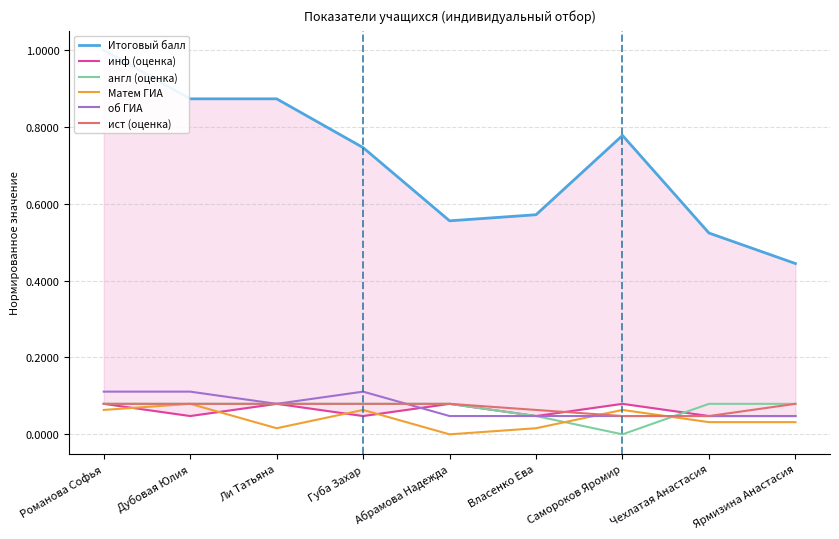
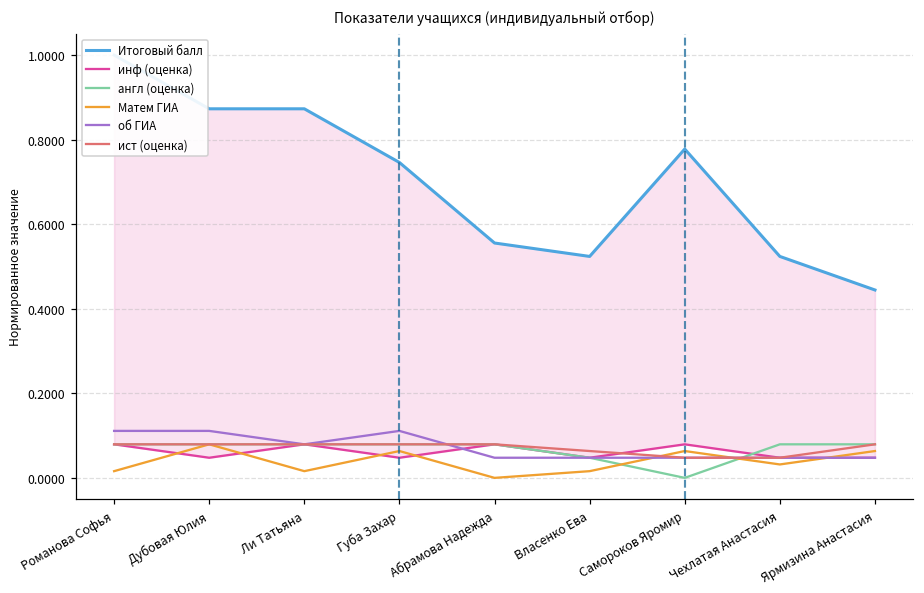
  {
    "Итоговый балл": {
      "Дубовая Юлия": 0.87,
      "Ли Татьяна": 0.87,
      "Губа Захар": 0.75,
      "Абрамова Надежда": 0.56,
-     "Власенко Ева": 0.57,
+     "Власенко Ева": 0.52,
      "Самороков Яромир": 0.78,
      "Чехлатая Анастасия": 0.52,
      "Ярмизина Анастасия": 0.44
    },
    "инф (оценка)": {
      "Дубовая Юлия": 0.05,
      "Губа Захар": 0.05,
      "Самороков Яромир": 0.08
    },
    "англ (оценка)": {
      "Самороков Яромир": 0.00,
      "Чехлатая Анастасия": 0.08
    },
    "Матем ГИА": {
-     "Романова Софья": 0.06,
+     "Романова Софья": 0.02,
      "Ли Татьяна": 0.02,
      "Губа Захар": 0.06,
      "Абрамова Надежда": 0.00,
      "Власенко Ева": 0.02,
      "Самороков Яромир": 0.06,
      "Чехлатая Анастасия": 0.03,
-     "Ярмизина Анастасия": 0.03
+     "Ярмизина Анастасия": 0.06
    },
    "об ГИА": {
      "Романова Софья": 0.11,
      "Дубовая Юлия": 0.11,
      "Губа Захар": 0.11,
      "Абрамова Надежда": 0.05
    },
    "ист (оценка)": {
      "Власенко Ева": 0.06
    }
  }
